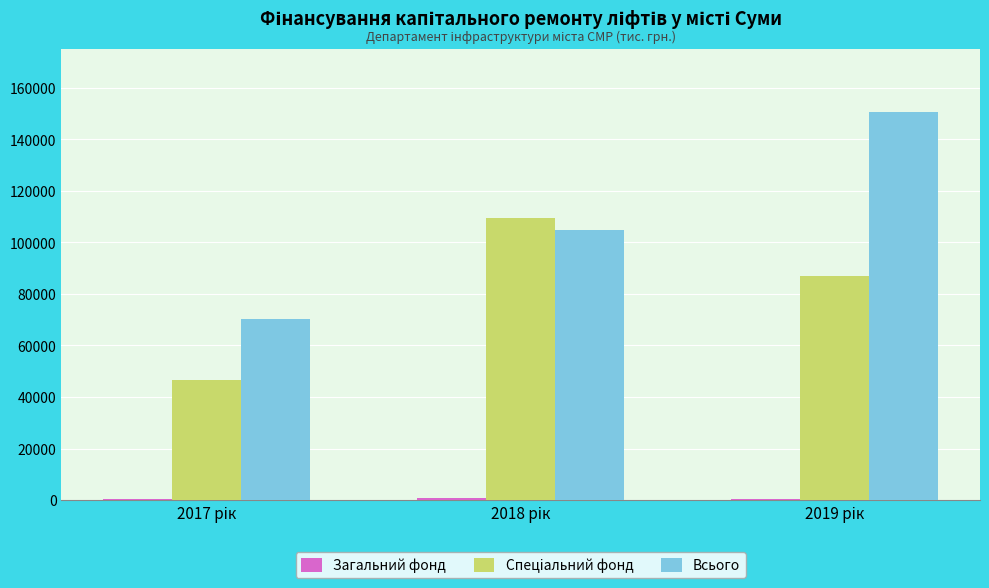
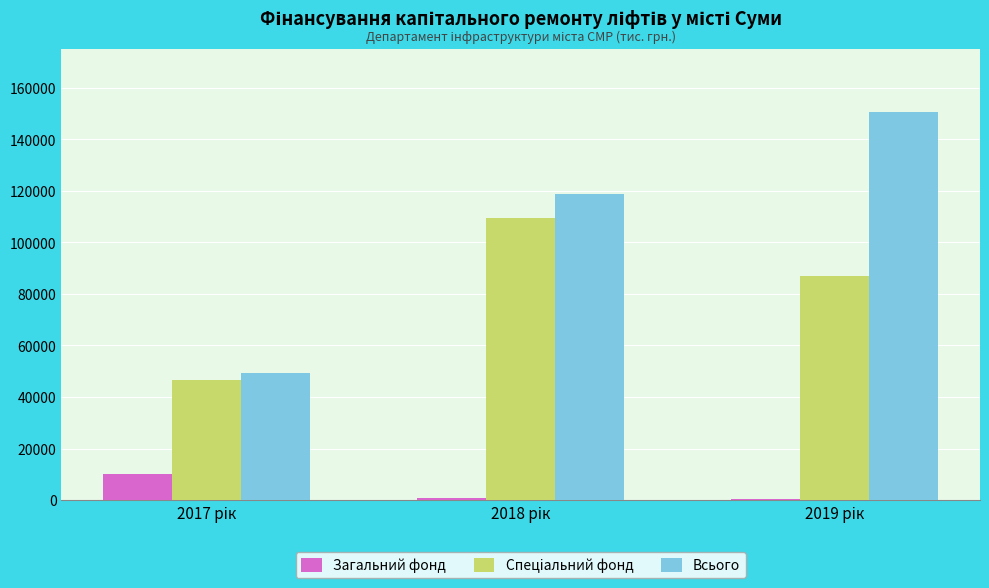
  {
    "Загальний фонд": {
-     "2017 рік": 1000
+     "2017 рік": 10000
    },
    "Спеціальний фонд": {
      "2017 рік": 47000,
      "2018 рік": 109000,
      "2019 рік": 87000
    },
    "Всього": {
-     "2017 рік": 70000,
-     "2018 рік": 105000,
+     "2017 рік": 49000,
+     "2018 рік": 119000,
      "2019 рік": 151000
    }
  }
